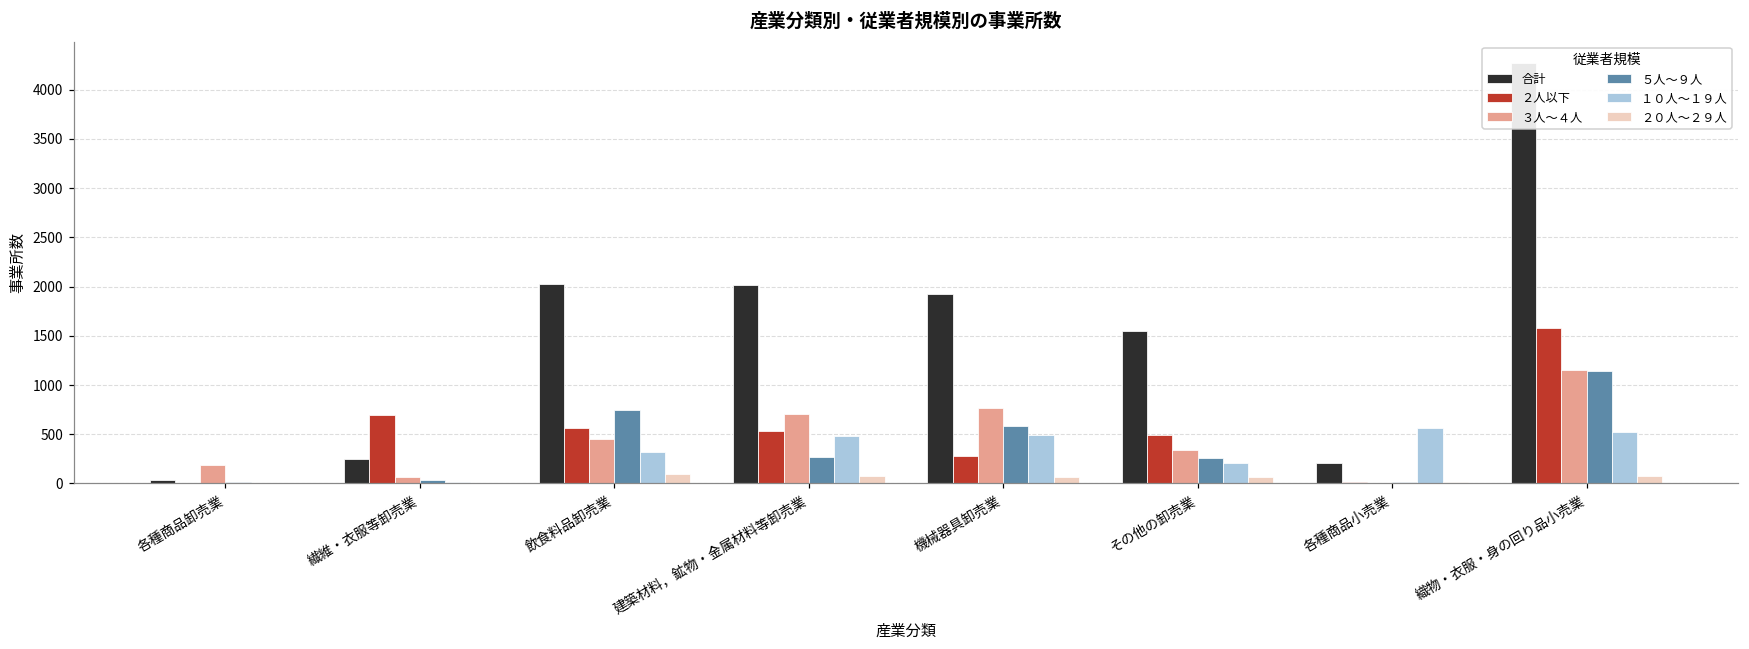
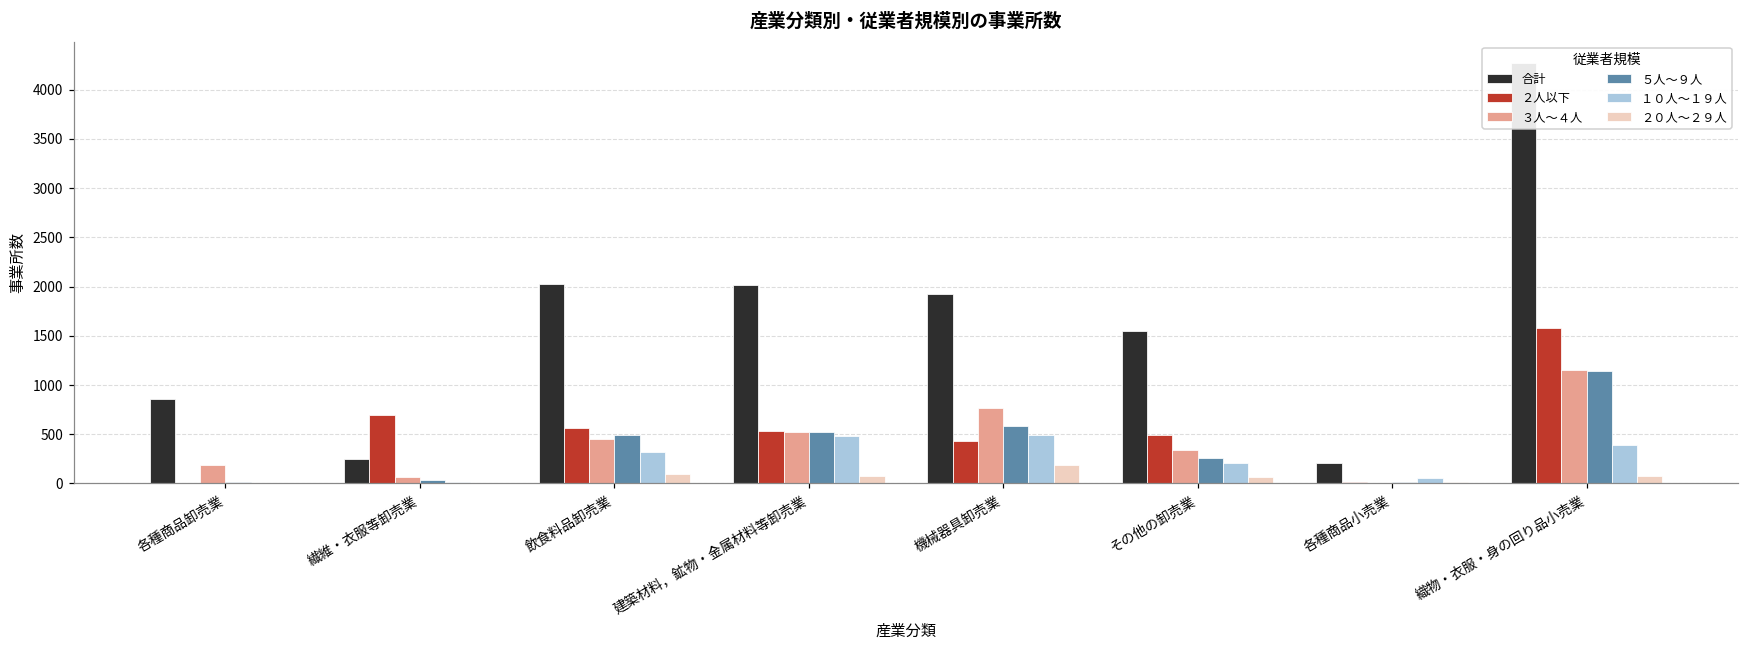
  {
    "合計": {
-     "各種商品卸売業": 0,
+     "各種商品卸売業": 900,
      "繊維・衣服等卸売業": 200,
      "飲食料品卸売業": 2000,
      "建築材料，鉱物・金属材料等卸売業": 2000,
      "機械器具卸売業": 1900,
      "その他の卸売業": 1600,
      "各種商品小売業": 200
    },
    "２人以下": {
      "繊維・衣服等卸売業": 700,
      "飲食料品卸売業": 600,
      "建築材料，鉱物・金属材料等卸売業": 500,
-     "機械器具卸売業": 300,
+     "機械器具卸売業": 400,
      "その他の卸売業": 500,
      "織物・衣服・身の回り品小売業": 1600
    },
    "３人～４人": {
      "各種商品卸売業": 200,
      "繊維・衣服等卸売業": 100,
      "飲食料品卸売業": 500,
-     "建築材料，鉱物・金属材料等卸売業": 700,
+     "建築材料，鉱物・金属材料等卸売業": 500,
      "機械器具卸売業": 800,
      "その他の卸売業": 300,
      "織物・衣服・身の回り品小売業": 1200
    },
    "５人～９人": {
      "繊維・衣服等卸売業": 0,
-     "飲食料品卸売業": 800,
-     "建築材料，鉱物・金属材料等卸売業": 300,
+     "飲食料品卸売業": 500,
+     "建築材料，鉱物・金属材料等卸売業": 500,
      "機械器具卸売業": 600,
      "その他の卸売業": 300,
      "織物・衣服・身の回り品小売業": 1100
    },
    "１０人～１９人": {
      "飲食料品卸売業": 300,
      "建築材料，鉱物・金属材料等卸売業": 500,
      "機械器具卸売業": 500,
      "その他の卸売業": 200,
-     "各種商品小売業": 600,
-     "織物・衣服・身の回り品小売業": 500
+     "各種商品小売業": 100,
+     "織物・衣服・身の回り品小売業": 400
    },
    "２０人～２９人": {
      "飲食料品卸売業": 100,
      "建築材料，鉱物・金属材料等卸売業": 100,
-     "機械器具卸売業": 100,
+     "機械器具卸売業": 200,
      "その他の卸売業": 100,
      "織物・衣服・身の回り品小売業": 100
    }
  }
